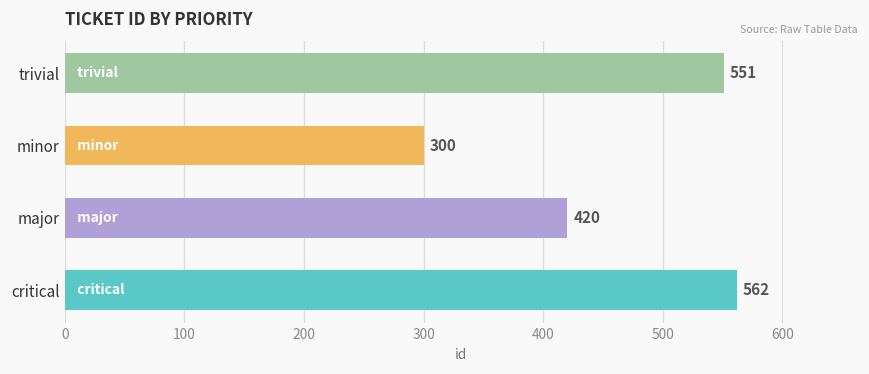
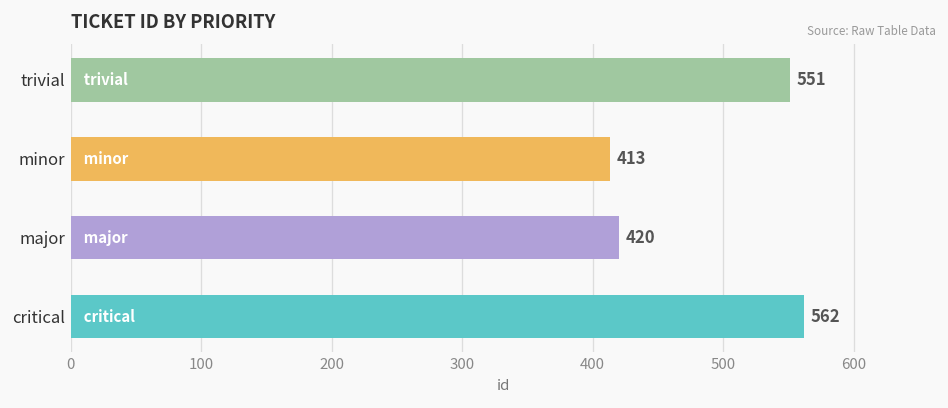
  {
    "trivial": 551,
-   "minor": 300,
+   "minor": 413,
    "major": 420,
    "critical": 562
  }
